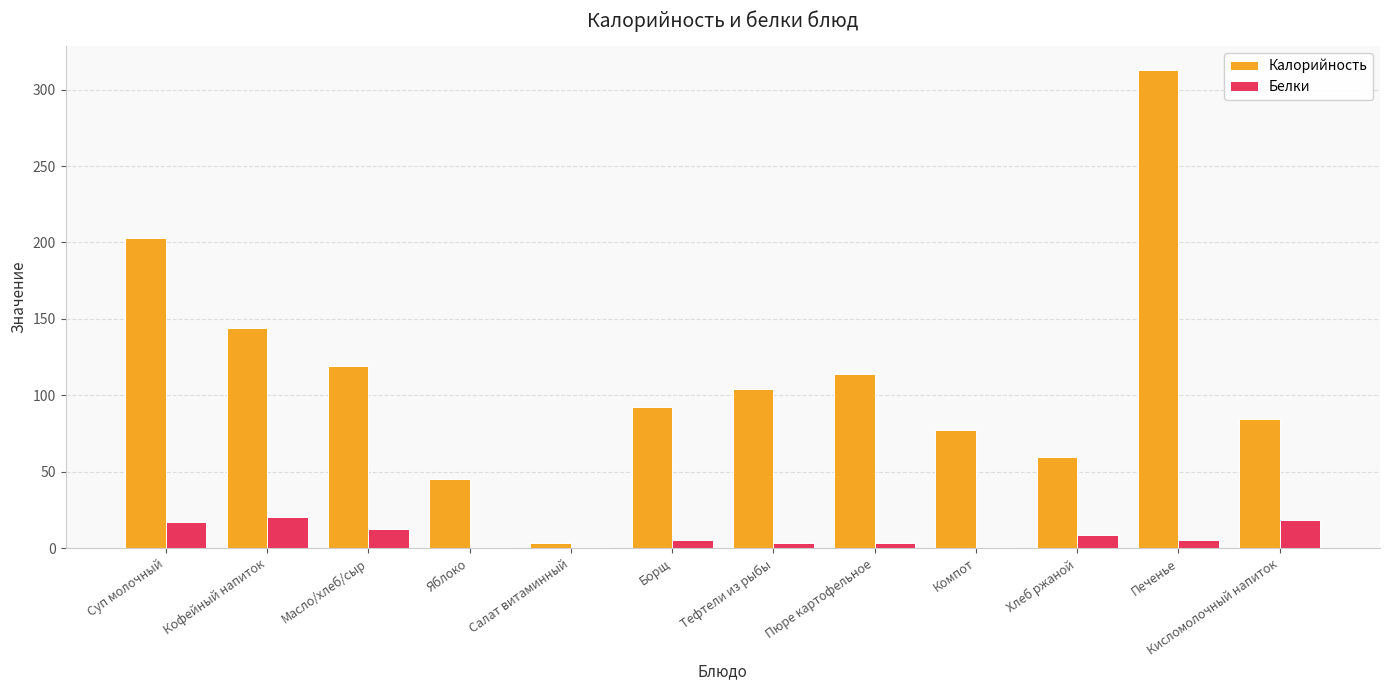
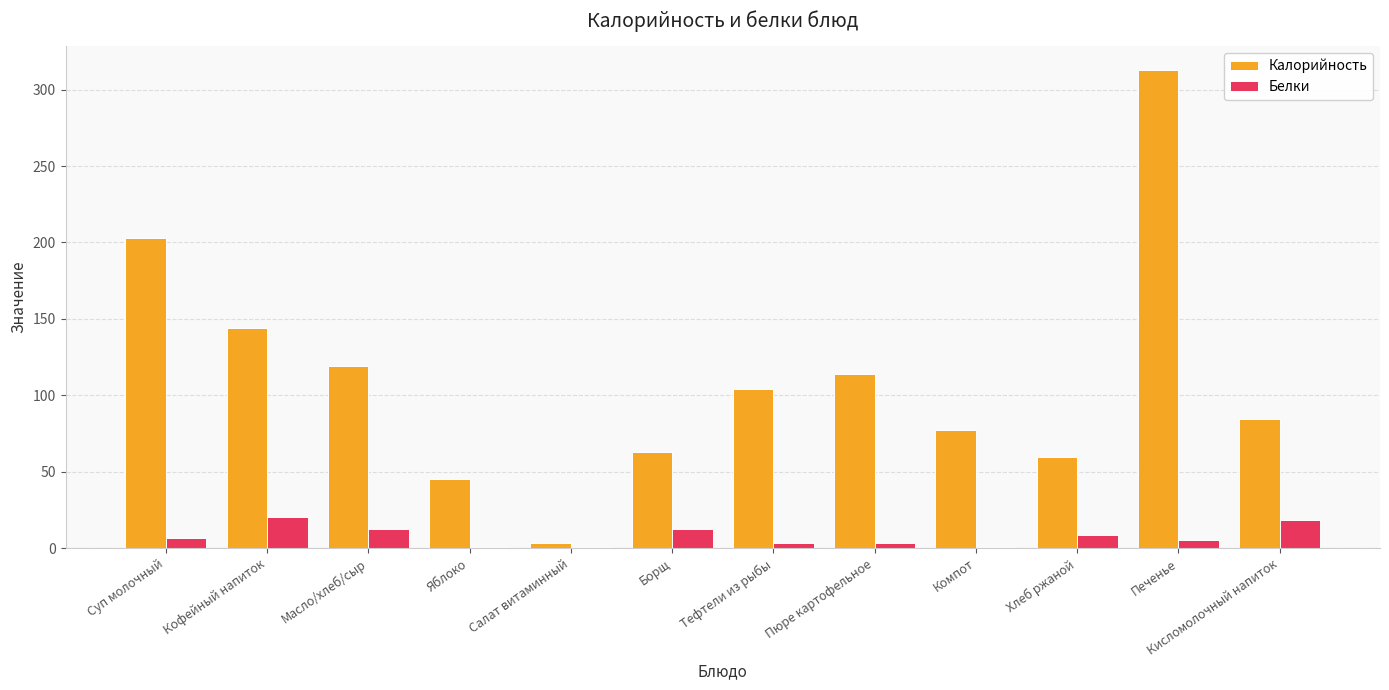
  {
    "Калорийность": {
      "Суп молочный": 203,
      "Кофейный напиток": 144,
      "Масло/хлеб/сыр": 119,
      "Яблоко": 45,
      "Салат витаминный": 3,
-     "Борщ": 92,
+     "Борщ": 63,
      "Тефтели из рыбы": 104,
      "Пюре картофельное": 114,
      "Компот": 77,
      "Хлеб ржаной": 59,
      "Печенье": 313,
      "Кисломолочный напиток": 84
    },
    "Белки": {
-     "Суп молочный": 17,
+     "Суп молочный": 7,
      "Кофейный напиток": 20,
      "Масло/хлеб/сыр": 13,
-     "Борщ": 5,
+     "Борщ": 13,
      "Тефтели из рыбы": 3,
      "Пюре картофельное": 3,
      "Хлеб ржаной": 8,
      "Печенье": 6,
      "Кисломолочный напиток": 18
    }
  }
